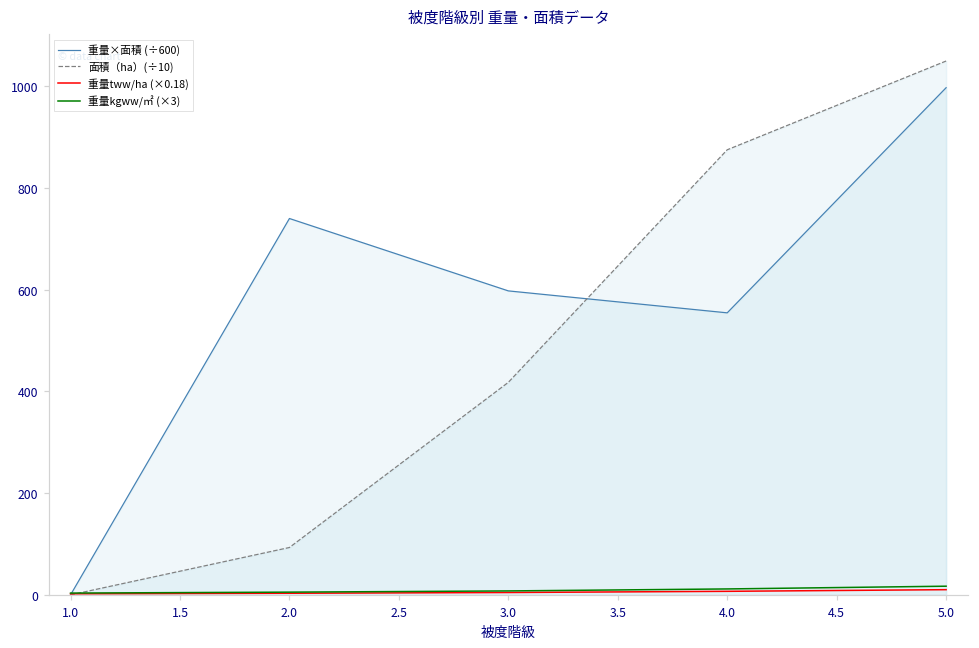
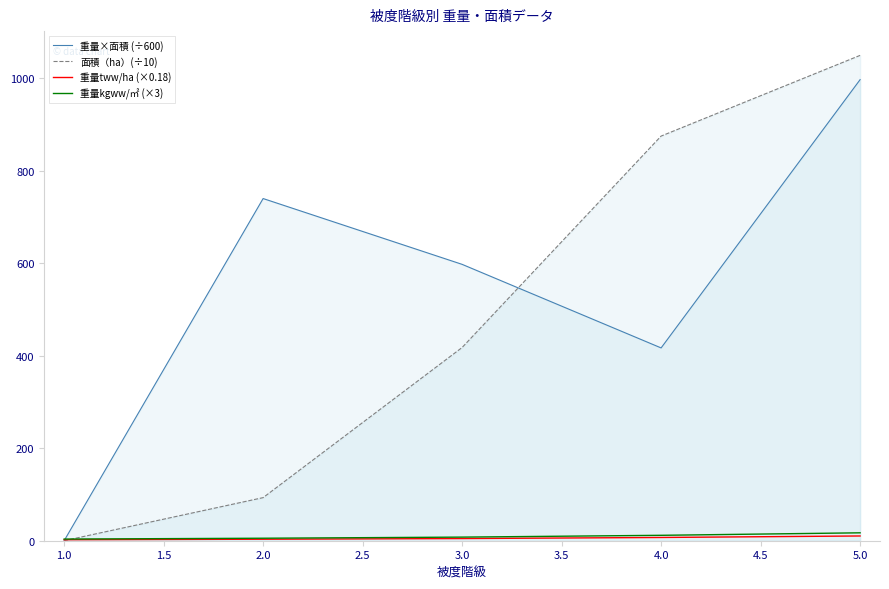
  {
    "重量×面積 (÷600)": {
      "2.0": 740,
      "3.0": 600,
-     "4.0": 550,
+     "4.0": 420,
      "5.0": 1000
    },
    "面積（ha）(÷10)": {
      "2.0": 90,
      "3.0": 420,
      "4.0": 880,
      "5.0": 1050
    },
    "重量tww/ha (×0.18)": {
      "5.0": 10
    },
    "重量kgww/㎡ (×3)": {
      "5.0": 20
    }
  }
